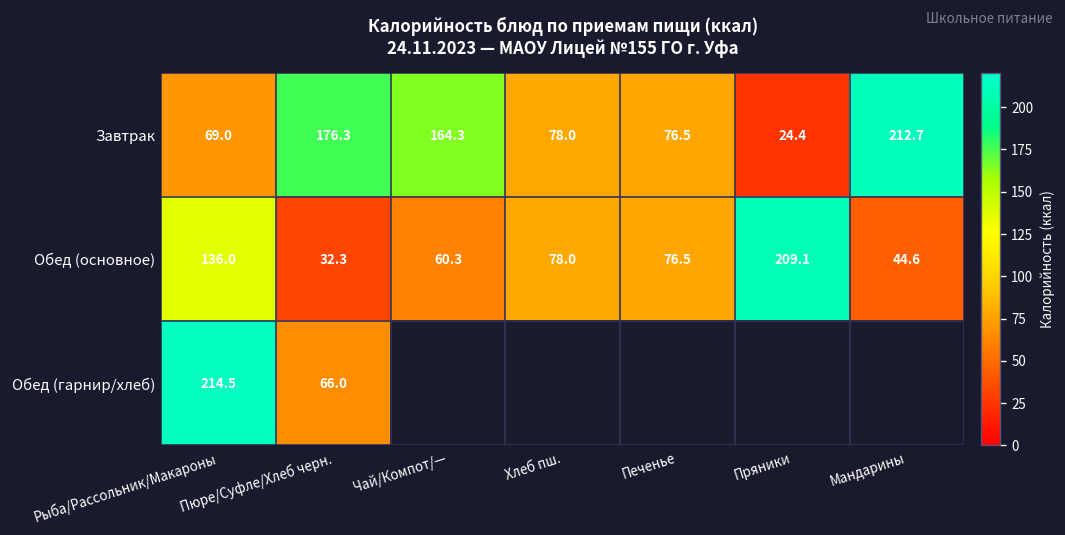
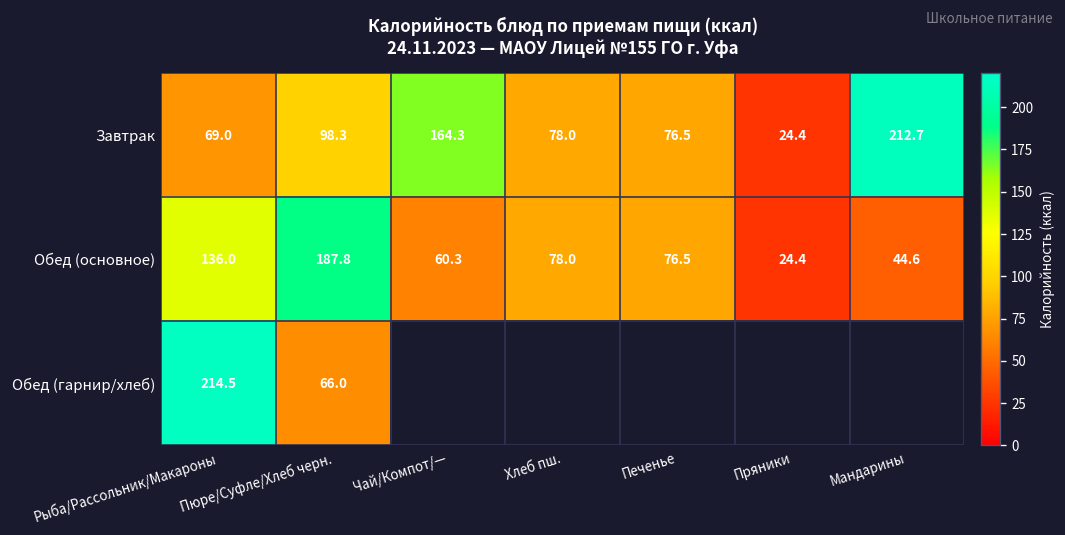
  {
    "Завтрак": {
      "Рыба/Рассольник/Макароны": 69.0,
-     "Пюре/Суфле/Хлеб черн.": 176.3,
+     "Пюре/Суфле/Хлеб черн.": 98.3,
      "Чай/Компот/—": 164.3,
      "Хлеб пш.": 78.0,
      "Печенье": 76.5,
      "Пряники": 24.4,
      "Мандарины": 212.7
    },
    "Обед (основное)": {
      "Рыба/Рассольник/Макароны": 136.0,
-     "Пюре/Суфле/Хлеб черн.": 32.3,
+     "Пюре/Суфле/Хлеб черн.": 187.8,
      "Чай/Компот/—": 60.3,
      "Хлеб пш.": 78.0,
      "Печенье": 76.5,
-     "Пряники": 209.1,
+     "Пряники": 24.4,
      "Мандарины": 44.6
    },
    "Обед (гарнир/хлеб)": {
      "Рыба/Рассольник/Макароны": 214.5,
      "Пюре/Суфле/Хлеб черн.": 66.0
    }
  }
